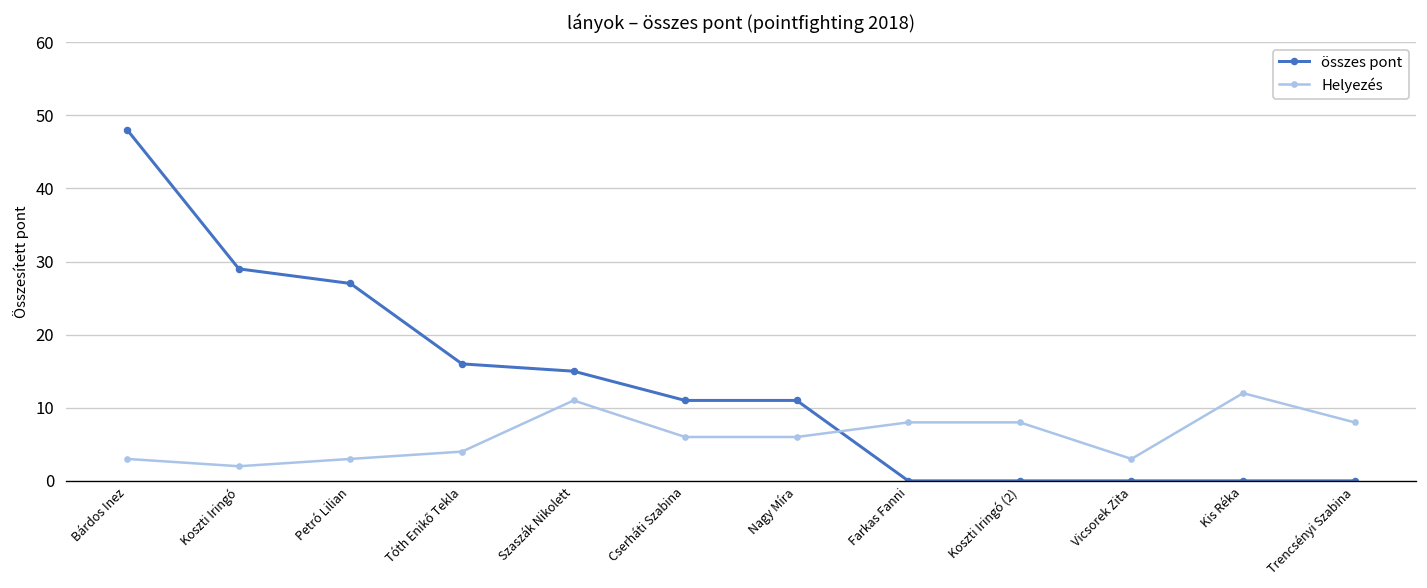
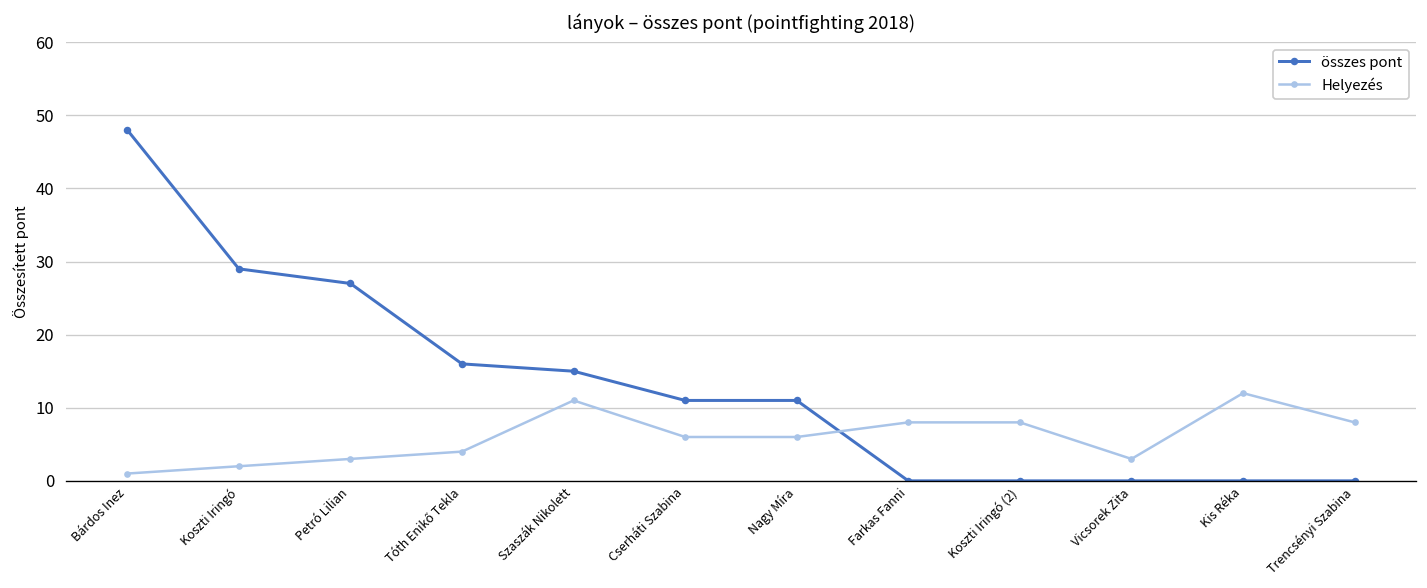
  {
    "összes pont": {
      "Bárdos Inez": 48,
      "Koszti Iringó": 29,
      "Petró Lilian": 27,
      "Tóth Enikő Tekla": 16,
      "Szaszák Nikolett": 15,
      "Cserháti Szabina": 11,
      "Nagy Míra": 11,
      "Farkas Fanni": 0,
      "Koszti Iringó (2)": 0,
      "Vicsorek Zita": 0,
      "Kis Réka": 0,
      "Trencsényi Szabina": 0
    },
    "Helyezés": {
-     "Bárdos Inez": 3,
+     "Bárdos Inez": 1,
      "Koszti Iringó": 2,
      "Petró Lilian": 3,
      "Tóth Enikő Tekla": 4,
      "Szaszák Nikolett": 11,
      "Cserháti Szabina": 6,
      "Nagy Míra": 6,
      "Farkas Fanni": 8,
      "Koszti Iringó (2)": 8,
      "Vicsorek Zita": 3,
      "Kis Réka": 12,
      "Trencsényi Szabina": 8
    }
  }
